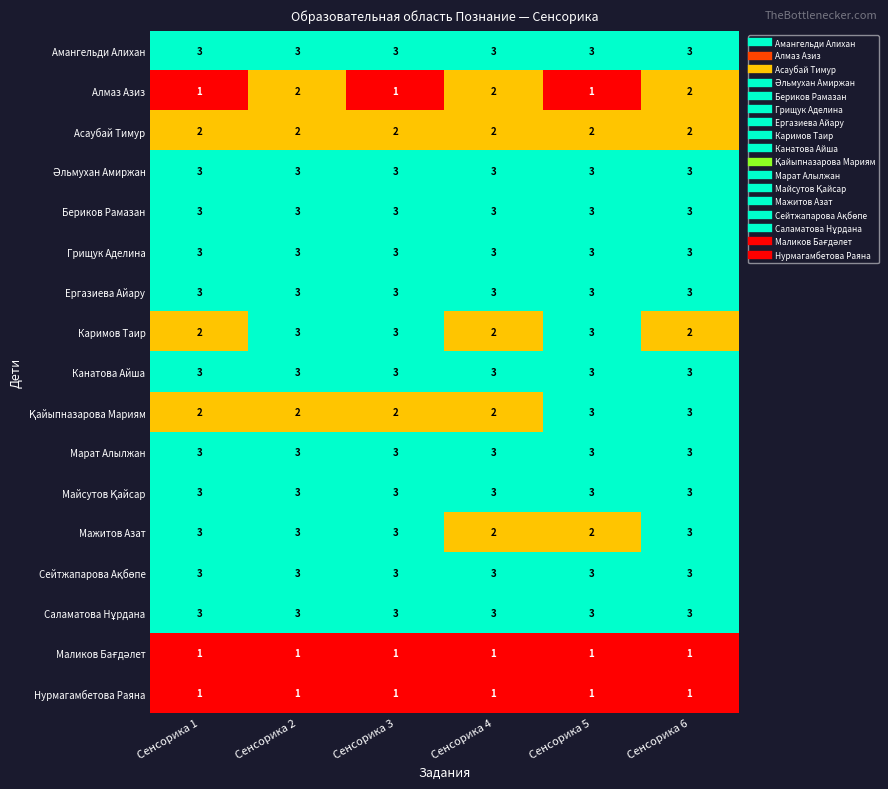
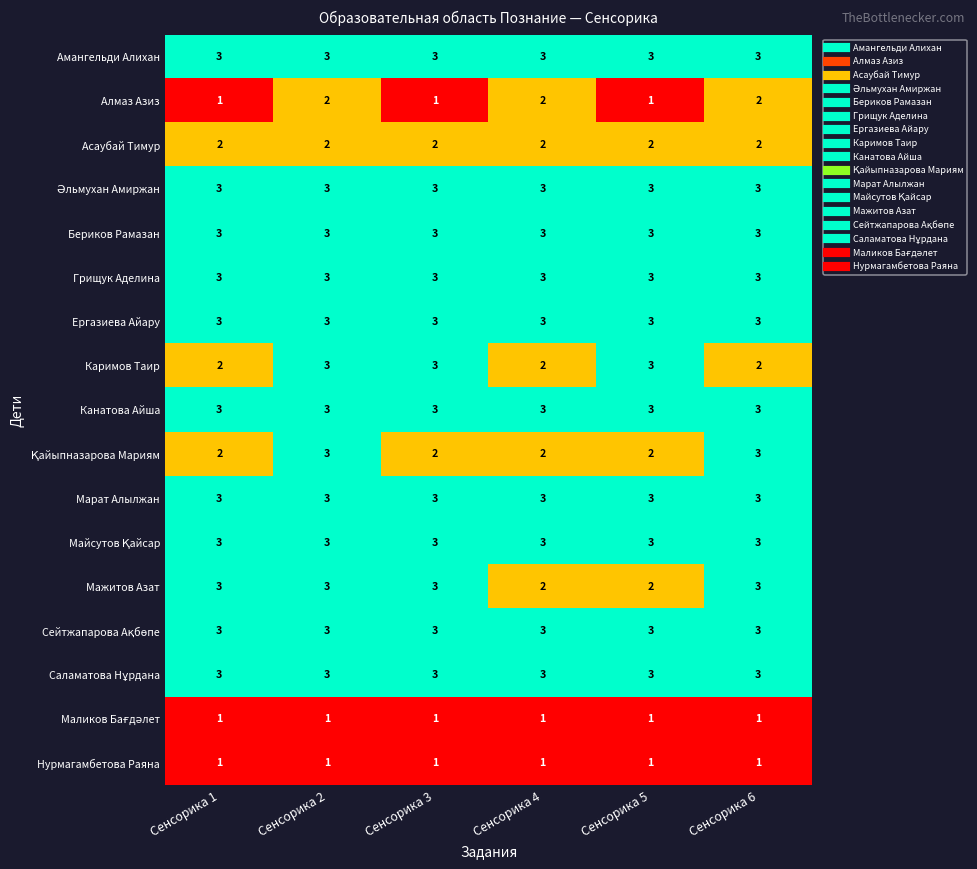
  {
    "Амангельди Алихан": {
      "Сенсорика 1": 3,
      "Сенсорика 2": 3,
      "Сенсорика 3": 3,
      "Сенсорика 4": 3,
      "Сенсорика 5": 3,
      "Сенсорика 6": 3
    },
    "Алмаз Азиз": {
      "Сенсорика 1": 1,
      "Сенсорика 2": 2,
      "Сенсорика 3": 1,
      "Сенсорика 4": 2,
      "Сенсорика 5": 1,
      "Сенсорика 6": 2
    },
    "Асаубай Тимур": {
      "Сенсорика 1": 2,
      "Сенсорика 2": 2,
      "Сенсорика 3": 2,
      "Сенсорика 4": 2,
      "Сенсорика 5": 2,
      "Сенсорика 6": 2
    },
    "Әльмухан Амиржан": {
      "Сенсорика 1": 3,
      "Сенсорика 2": 3,
      "Сенсорика 3": 3,
      "Сенсорика 4": 3,
      "Сенсорика 5": 3,
      "Сенсорика 6": 3
    },
    "Бериков Рамазан": {
      "Сенсорика 1": 3,
      "Сенсорика 2": 3,
      "Сенсорика 3": 3,
      "Сенсорика 4": 3,
      "Сенсорика 5": 3,
      "Сенсорика 6": 3
    },
    "Грищук Аделина": {
      "Сенсорика 1": 3,
      "Сенсорика 2": 3,
      "Сенсорика 3": 3,
      "Сенсорика 4": 3,
      "Сенсорика 5": 3,
      "Сенсорика 6": 3
    },
    "Ергазиева Айару": {
      "Сенсорика 1": 3,
      "Сенсорика 2": 3,
      "Сенсорика 3": 3,
      "Сенсорика 4": 3,
      "Сенсорика 5": 3,
      "Сенсорика 6": 3
    },
    "Каримов Таир": {
      "Сенсорика 1": 2,
      "Сенсорика 2": 3,
      "Сенсорика 3": 3,
      "Сенсорика 4": 2,
      "Сенсорика 5": 3,
      "Сенсорика 6": 2
    },
    "Канатова Айша": {
      "Сенсорика 1": 3,
      "Сенсорика 2": 3,
      "Сенсорика 3": 3,
      "Сенсорика 4": 3,
      "Сенсорика 5": 3,
      "Сенсорика 6": 3
    },
    "Қайыпназарова Мариям": {
      "Сенсорика 1": 2,
-     "Сенсорика 2": 2,
+     "Сенсорика 2": 3,
      "Сенсорика 3": 2,
      "Сенсорика 4": 2,
-     "Сенсорика 5": 3,
+     "Сенсорика 5": 2,
      "Сенсорика 6": 3
    },
    "Марат Алылжан": {
      "Сенсорика 1": 3,
      "Сенсорика 2": 3,
      "Сенсорика 3": 3,
      "Сенсорика 4": 3,
      "Сенсорика 5": 3,
      "Сенсорика 6": 3
    },
    "Майсутов Қайсар": {
      "Сенсорика 1": 3,
      "Сенсорика 2": 3,
      "Сенсорика 3": 3,
      "Сенсорика 4": 3,
      "Сенсорика 5": 3,
      "Сенсорика 6": 3
    },
    "Мажитов Азат": {
      "Сенсорика 1": 3,
      "Сенсорика 2": 3,
      "Сенсорика 3": 3,
      "Сенсорика 4": 2,
      "Сенсорика 5": 2,
      "Сенсорика 6": 3
    },
    "Сейтжапарова Ақбөпе": {
      "Сенсорика 1": 3,
      "Сенсорика 2": 3,
      "Сенсорика 3": 3,
      "Сенсорика 4": 3,
      "Сенсорика 5": 3,
      "Сенсорика 6": 3
    },
    "Саламатова Нұрдана": {
      "Сенсорика 1": 3,
      "Сенсорика 2": 3,
      "Сенсорика 3": 3,
      "Сенсорика 4": 3,
      "Сенсорика 5": 3,
      "Сенсорика 6": 3
    },
    "Маликов Бағдәлет": {
      "Сенсорика 1": 1,
      "Сенсорика 2": 1,
      "Сенсорика 3": 1,
      "Сенсорика 4": 1,
      "Сенсорика 5": 1,
      "Сенсорика 6": 1
    },
    "Нурмагамбетова Раяна": {
      "Сенсорика 1": 1,
      "Сенсорика 2": 1,
      "Сенсорика 3": 1,
      "Сенсорика 4": 1,
      "Сенсорика 5": 1,
      "Сенсорика 6": 1
    }
  }
